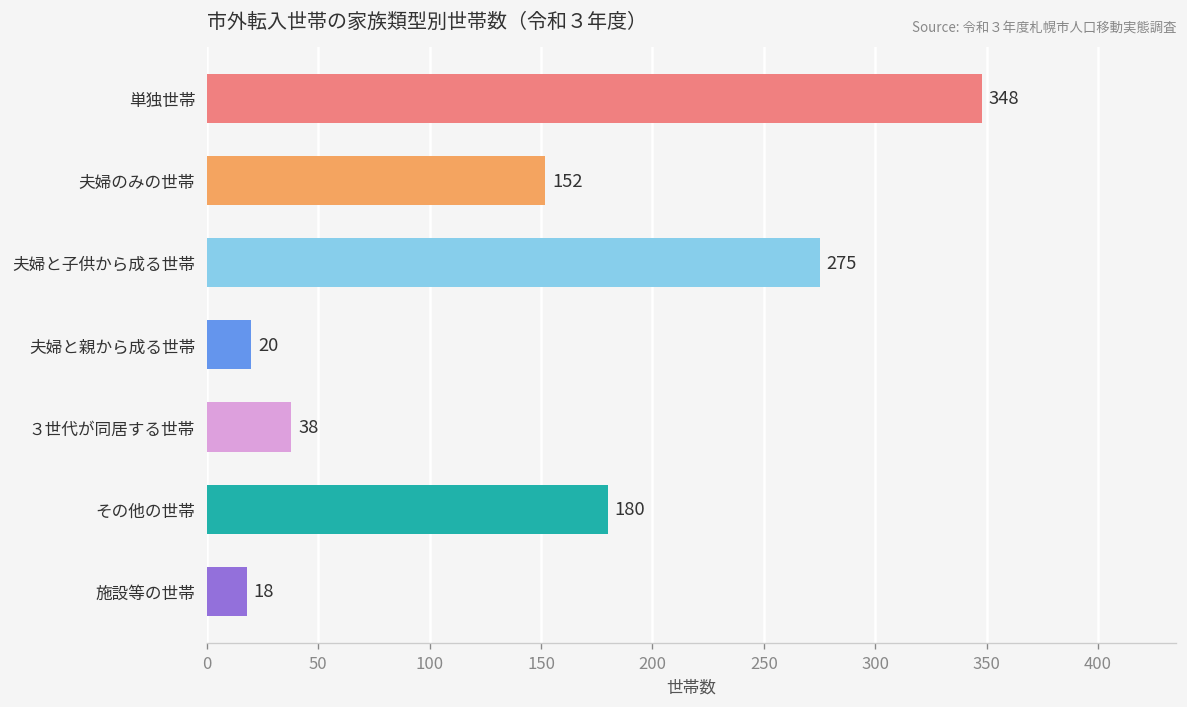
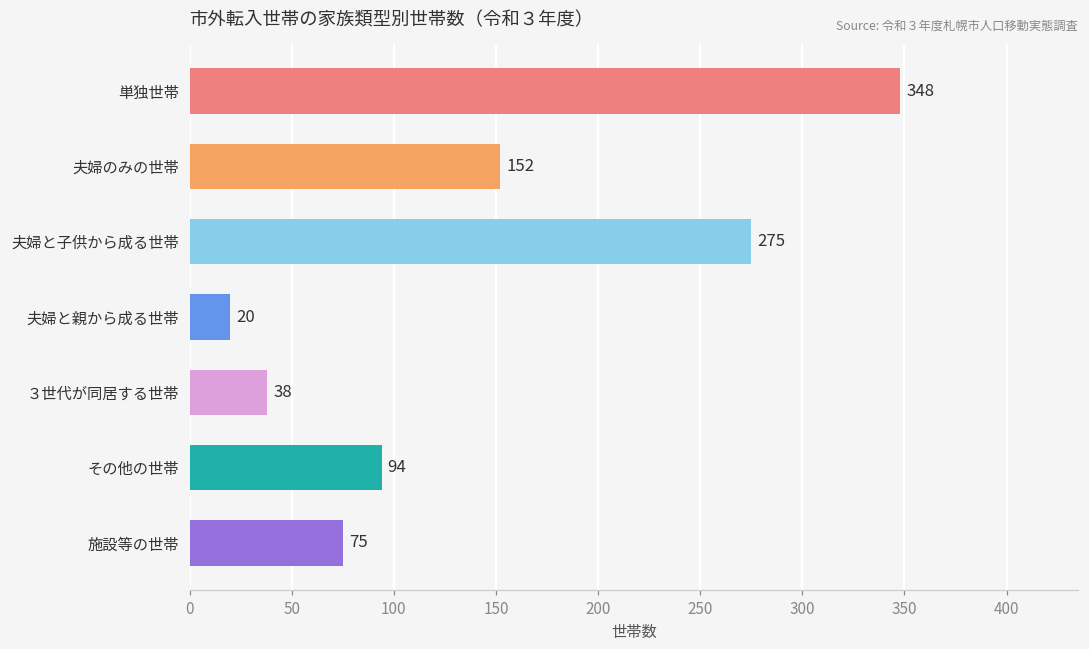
  {
    "単独世帯": 348,
    "夫婦のみの世帯": 152,
    "夫婦と子供から成る世帯": 275,
    "夫婦と親から成る世帯": 20,
    "３世代が同居する世帯": 38,
-   "その他の世帯": 180,
-   "施設等の世帯": 18
+   "その他の世帯": 94,
+   "施設等の世帯": 75
  }
